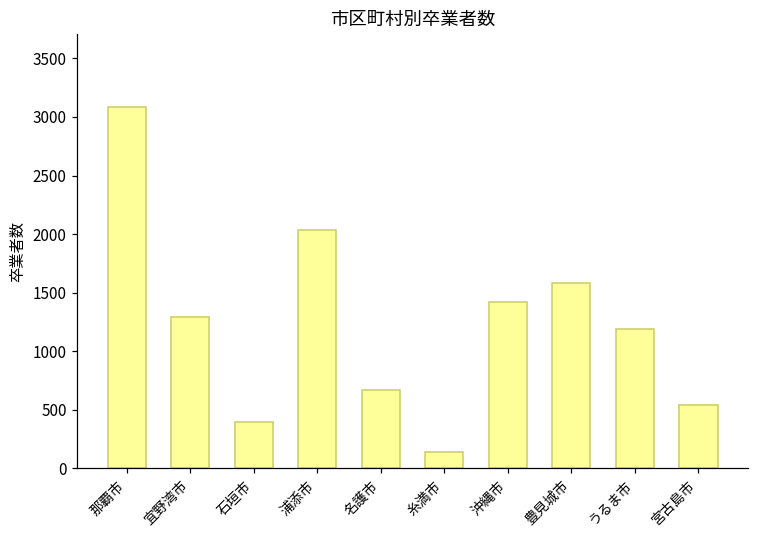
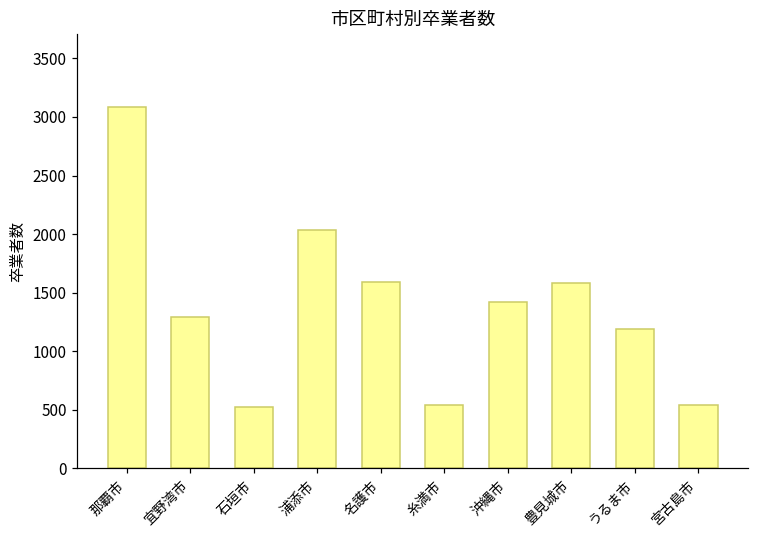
  {
    "那覇市": 3090,
    "宜野湾市": 1290,
-   "石垣市": 390,
+   "石垣市": 520,
    "浦添市": 2040,
-   "名護市": 670,
-   "糸満市": 140,
+   "名護市": 1590,
+   "糸満市": 540,
    "沖縄市": 1420,
    "豊見城市": 1590,
    "うるま市": 1190,
    "宮古島市": 540
  }
